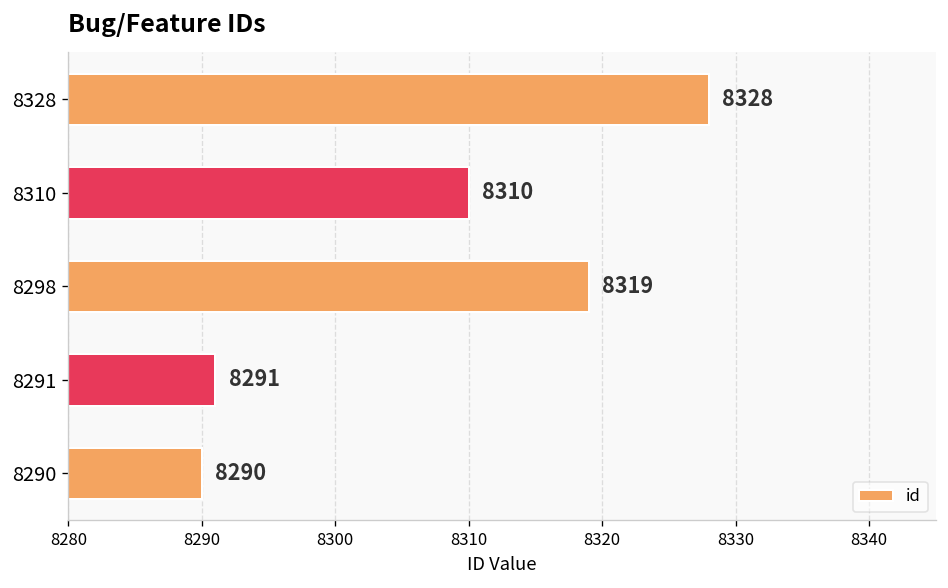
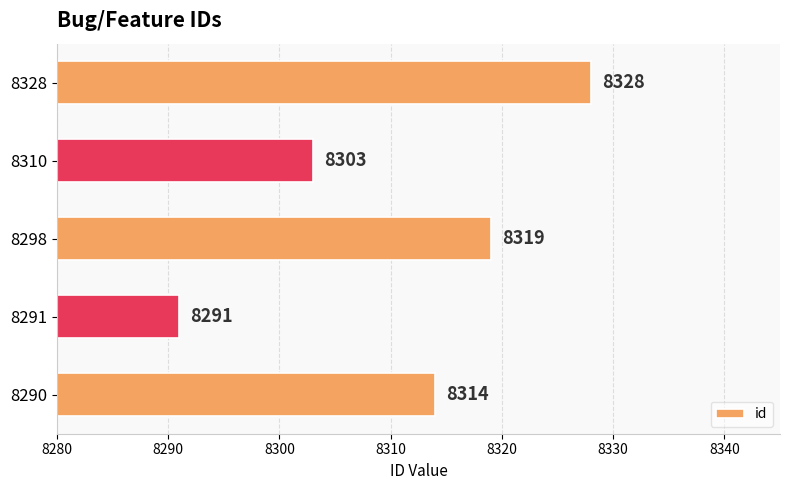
  {
    "8328": 8328,
-   "8310": 8310,
+   "8310": 8303,
    "8298": 8319,
    "8291": 8291,
-   "8290": 8290
+   "8290": 8314
  }
